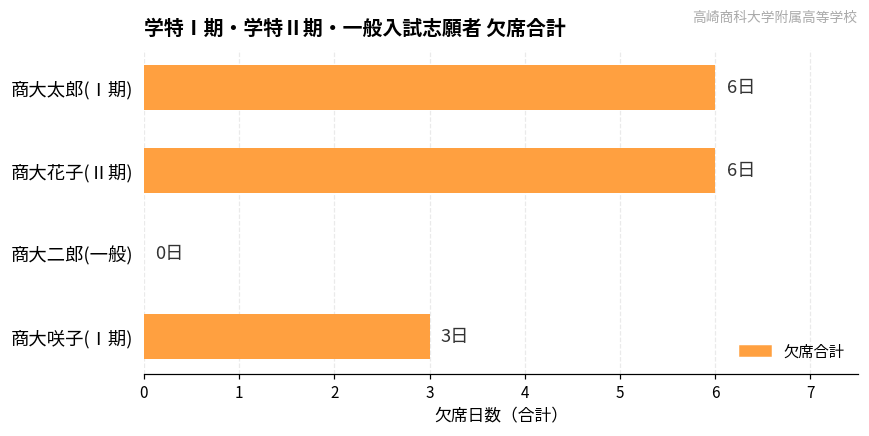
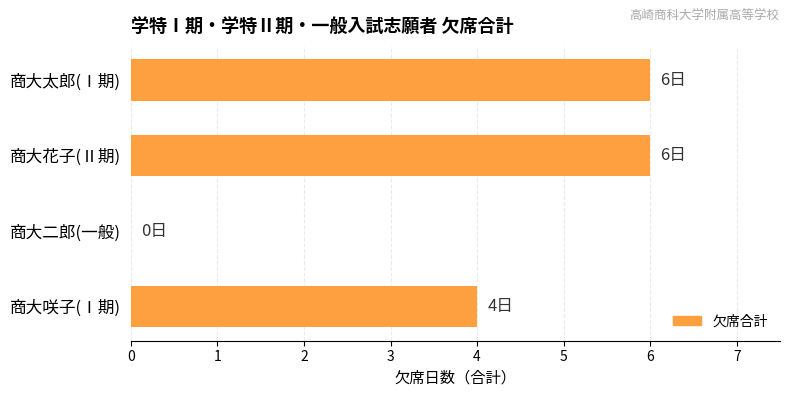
  {
    "商大太郎(Ⅰ期)": "6日",
    "商大花子(Ⅱ期)": "6日",
    "商大二郎(一般)": "0日",
-   "商大咲子(Ⅰ期)": "3日"
+   "商大咲子(Ⅰ期)": "4日"
  }
